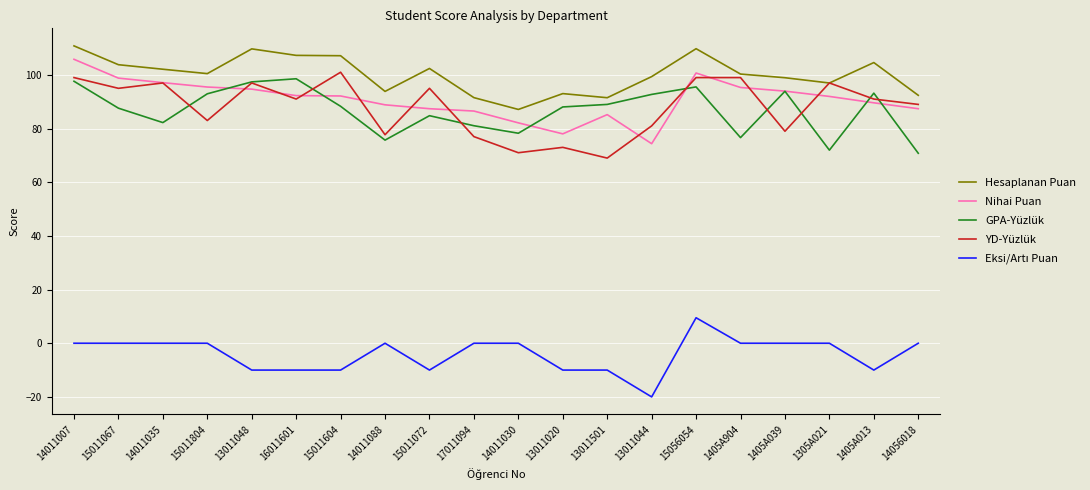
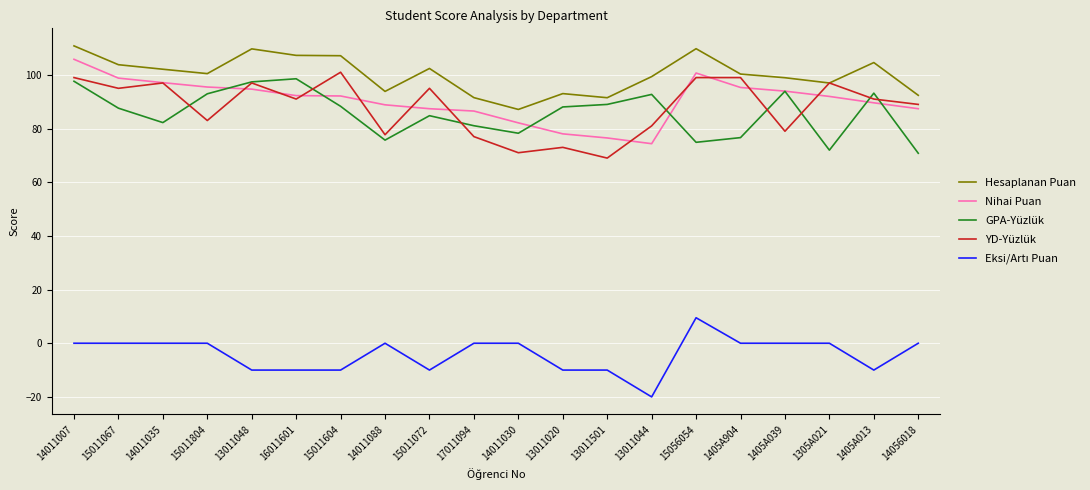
  {
    "Hesaplanan Puan": {
      "14011007": 111,
      "15011067": 104,
      "14011035": 102,
      "15011804": 100,
      "13011048": 110,
      "16011601": 107,
      "15011604": 107,
      "14011088": 94,
      "15011072": 102,
      "17011094": 92,
      "14011030": 87,
      "13011020": 93,
      "13011501": 92,
      "13011044": 99,
      "15056054": 110,
      "1405A904": 100,
      "1405A039": 99,
      "1405A013": 105,
      "14056018": 92
    },
    "Nihai Puan": {
      "14011007": 106,
      "15011067": 99,
      "15011804": 95,
      "13011048": 95,
      "16011601": 92,
      "15011604": 92,
      "14011088": 89,
      "15011072": 87,
      "17011094": 87,
      "14011030": 82,
      "13011020": 78,
-     "13011501": 85,
+     "13011501": 77,
      "13011044": 74,
      "15056054": 101,
      "1405A904": 95,
      "1305A021": 92,
      "1405A013": 90,
      "14056018": 87
    },
    "GPA-Yüzlük": {
      "14011007": 98,
      "15011067": 88,
      "14011035": 82,
      "15011804": 93,
      "16011601": 99,
      "15011604": 88,
      "14011088": 76,
      "15011072": 85,
      "17011094": 81,
      "14011030": 78,
      "13011020": 88,
      "13011501": 89,
      "13011044": 93,
-     "15056054": 96,
+     "15056054": 75,
      "1405A904": 77,
      "1305A021": 72,
      "1405A013": 93,
      "14056018": 71
    },
    "YD-Yüzlük": {
      "14011007": 99,
      "15011067": 95,
      "15011804": 83,
      "16011601": 91,
      "15011604": 101,
      "14011088": 78,
      "15011072": 95,
      "17011094": 77,
      "14011030": 71,
      "13011020": 73,
      "13011501": 69,
      "13011044": 81,
      "15056054": 99,
      "1405A904": 99,
      "1405A039": 79,
      "1405A013": 91,
      "14056018": 89
    },
    "Eksi/Artı Puan": {
      "14011007": 0,
      "15011067": 0,
      "14011035": 0,
      "15011804": 0,
      "13011048": -10,
      "16011601": -10,
      "15011604": -10,
      "14011088": 0,
      "15011072": -10,
      "17011094": 0,
      "14011030": 0,
      "13011020": -10,
      "13011501": -10,
      "13011044": -20,
      "15056054": 10,
      "1405A904": 0,
      "1405A039": 0,
      "1305A021": 0,
      "1405A013": -10,
      "14056018": 0
    }
  }
